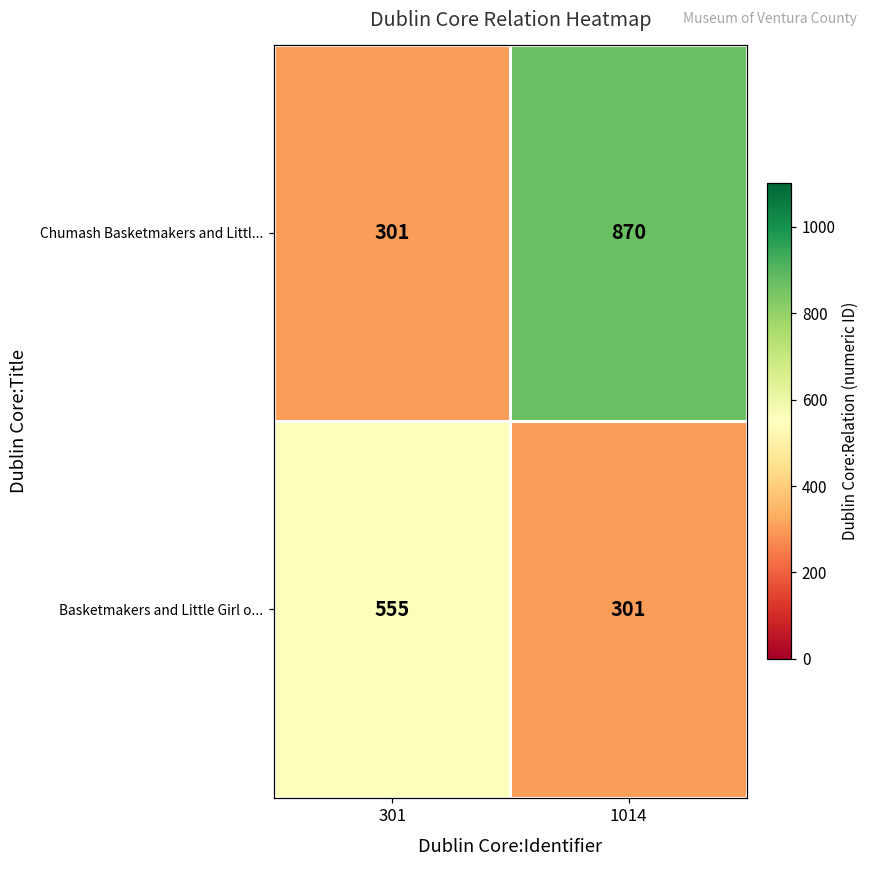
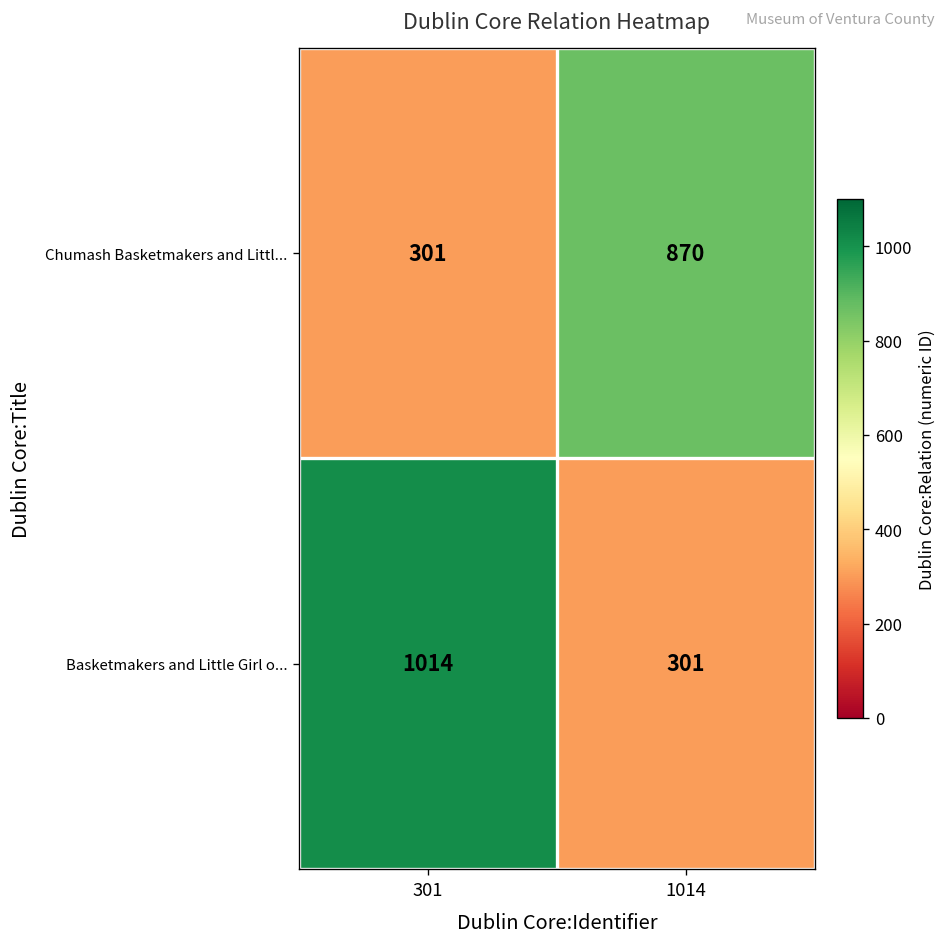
  {
    "Chumash Basketmakers and Littl...": {
      "301": 301,
      "1014": 870
    },
    "Basketmakers and Little Girl o...": {
-     "301": 555,
+     "301": 1014,
      "1014": 301
    }
  }
